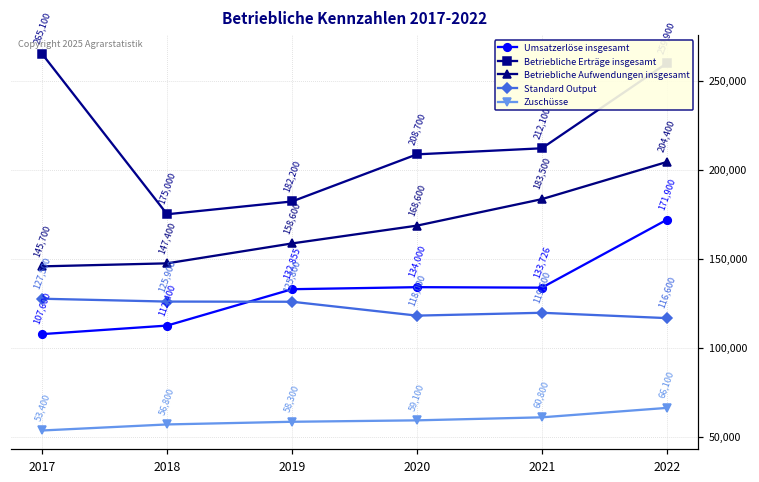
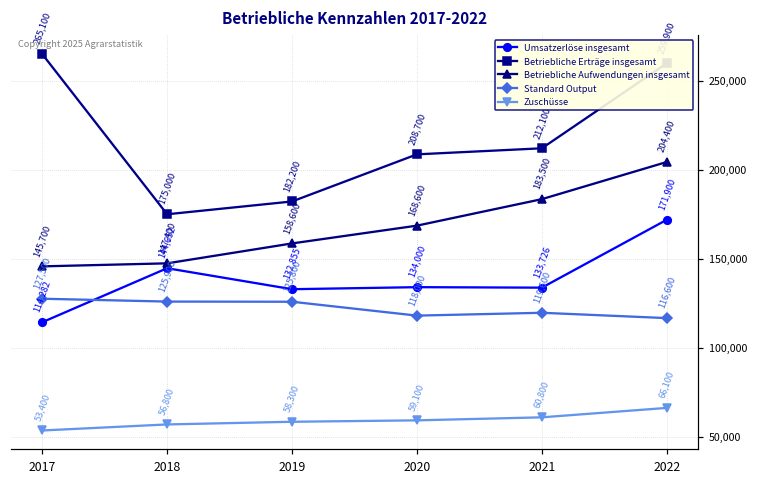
  {
    "Umsatzerlöse insgesamt": {
-     "2017": "107,600",
-     "2018": "112,400",
+     "2017": "114,282",
+     "2018": "144,652",
      "2022": "171,900"
    }
  }
